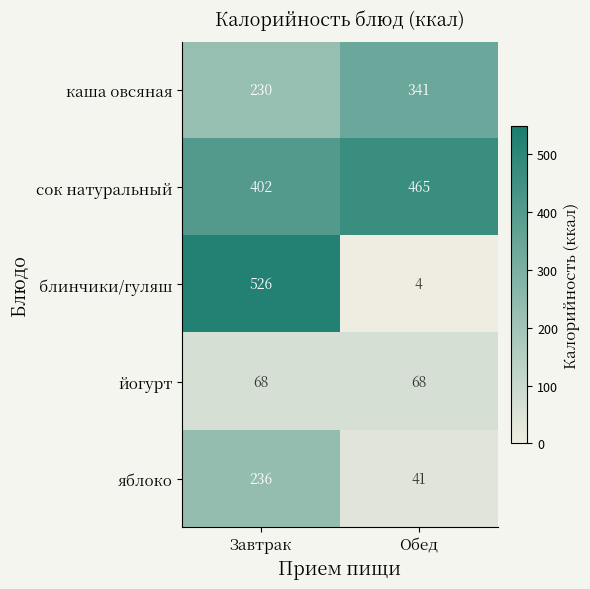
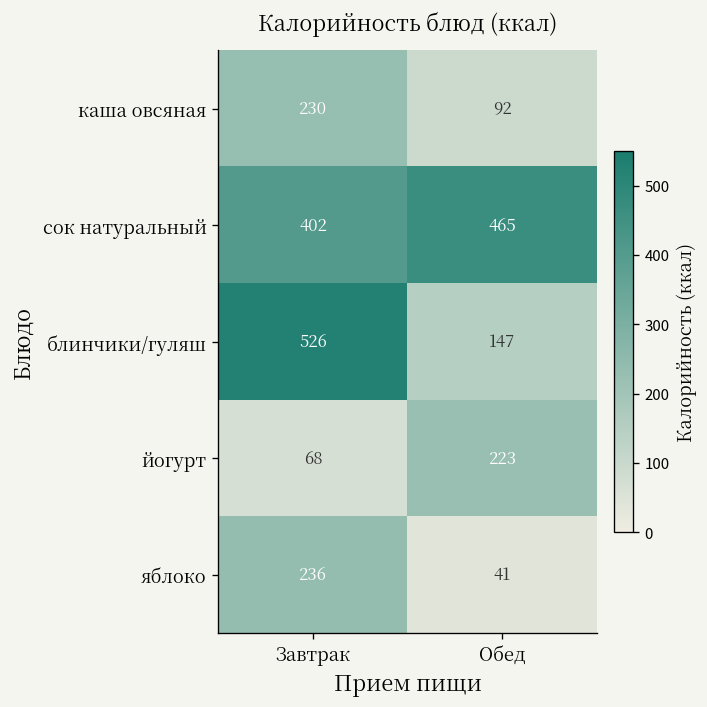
  {
    "каша овсяная": {
      "Завтрак": 230,
-     "Обед": 341
+     "Обед": 92
    },
    "сок натуральный": {
      "Завтрак": 402,
      "Обед": 465
    },
    "блинчики/гуляш": {
      "Завтрак": 526,
-     "Обед": 4
+     "Обед": 147
    },
    "йогурт": {
      "Завтрак": 68,
-     "Обед": 68
+     "Обед": 223
    },
    "яблоко": {
      "Завтрак": 236,
      "Обед": 41
    }
  }
